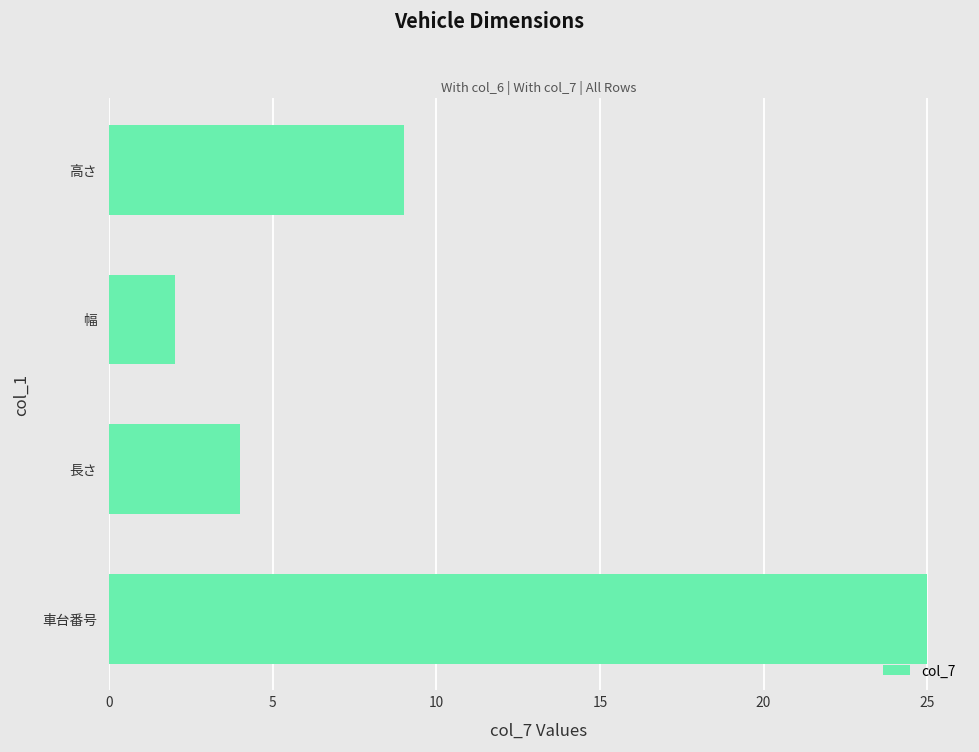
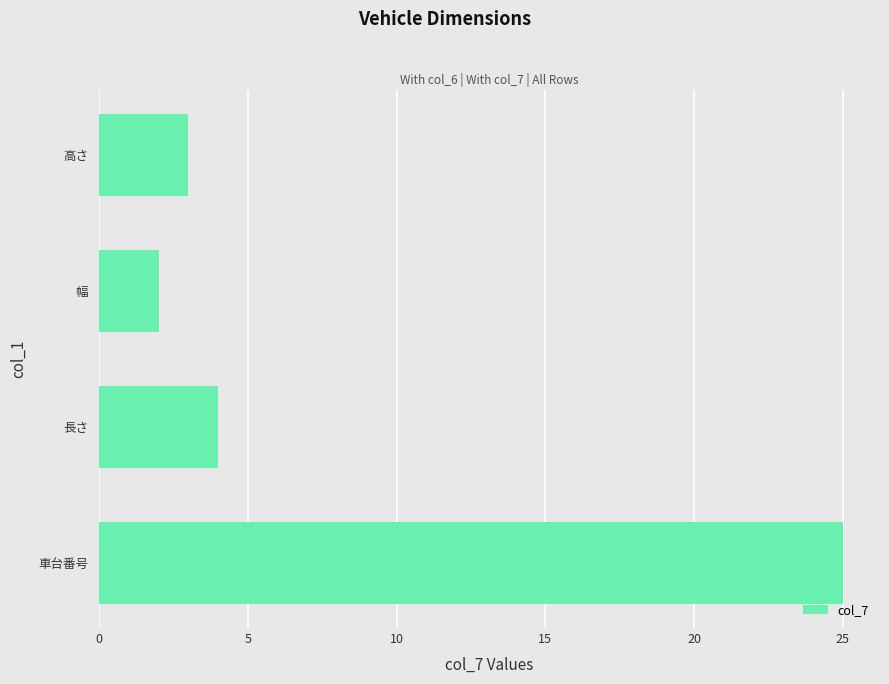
  {
-   "高さ": 9,
+   "高さ": 3,
    "幅": 2,
    "長さ": 4,
    "車台番号": 25
  }
